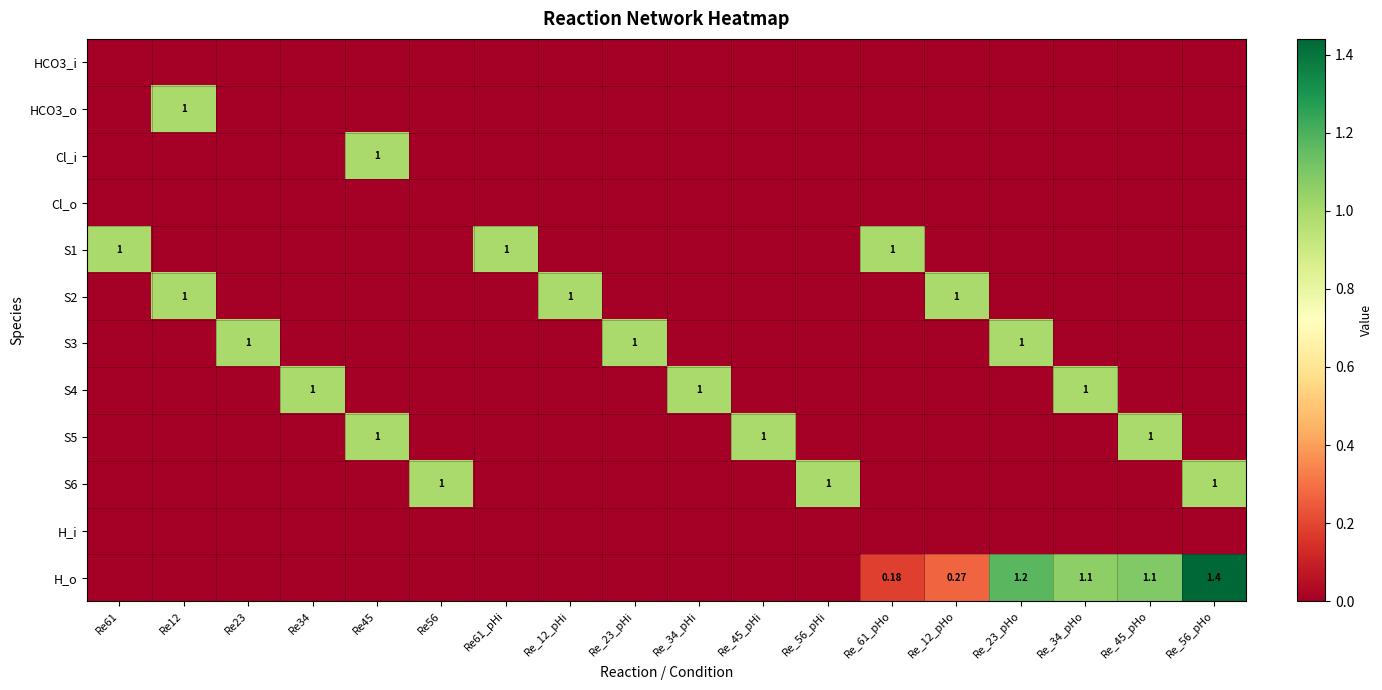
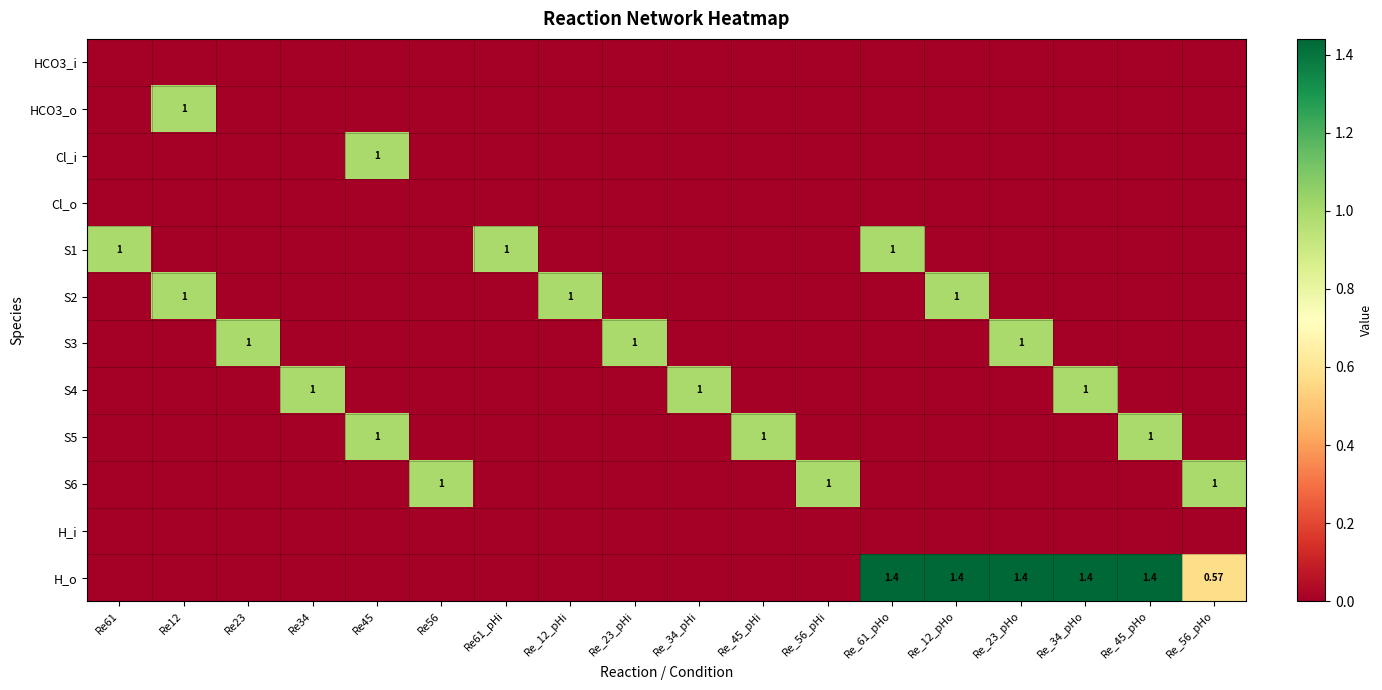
  {
    "HCO3_o": {
      "Re12": 1
    },
    "Cl_i": {
      "Re45": 1
    },
    "S1": {
      "Re61": 1,
      "Re61_pHi": 1,
      "Re_61_pHo": 1
    },
    "S2": {
      "Re12": 1,
      "Re_12_pHi": 1,
      "Re_12_pHo": 1
    },
    "S3": {
      "Re23": 1,
      "Re_23_pHi": 1,
      "Re_23_pHo": 1
    },
    "S4": {
      "Re34": 1,
      "Re_34_pHi": 1,
      "Re_34_pHo": 1
    },
    "S5": {
      "Re45": 1,
      "Re_45_pHi": 1,
      "Re_45_pHo": 1
    },
    "S6": {
      "Re56": 1,
      "Re_56_pHi": 1,
      "Re_56_pHo": 1
    },
    "H_o": {
-     "Re_61_pHo": 0.18,
-     "Re_12_pHo": 0.27,
-     "Re_23_pHo": 1.2,
-     "Re_34_pHo": 1.1,
-     "Re_45_pHo": 1.1,
-     "Re_56_pHo": 1.4
+     "Re_61_pHo": 1.4,
+     "Re_12_pHo": 1.4,
+     "Re_23_pHo": 1.4,
+     "Re_34_pHo": 1.4,
+     "Re_45_pHo": 1.4,
+     "Re_56_pHo": 0.57
    }
  }
